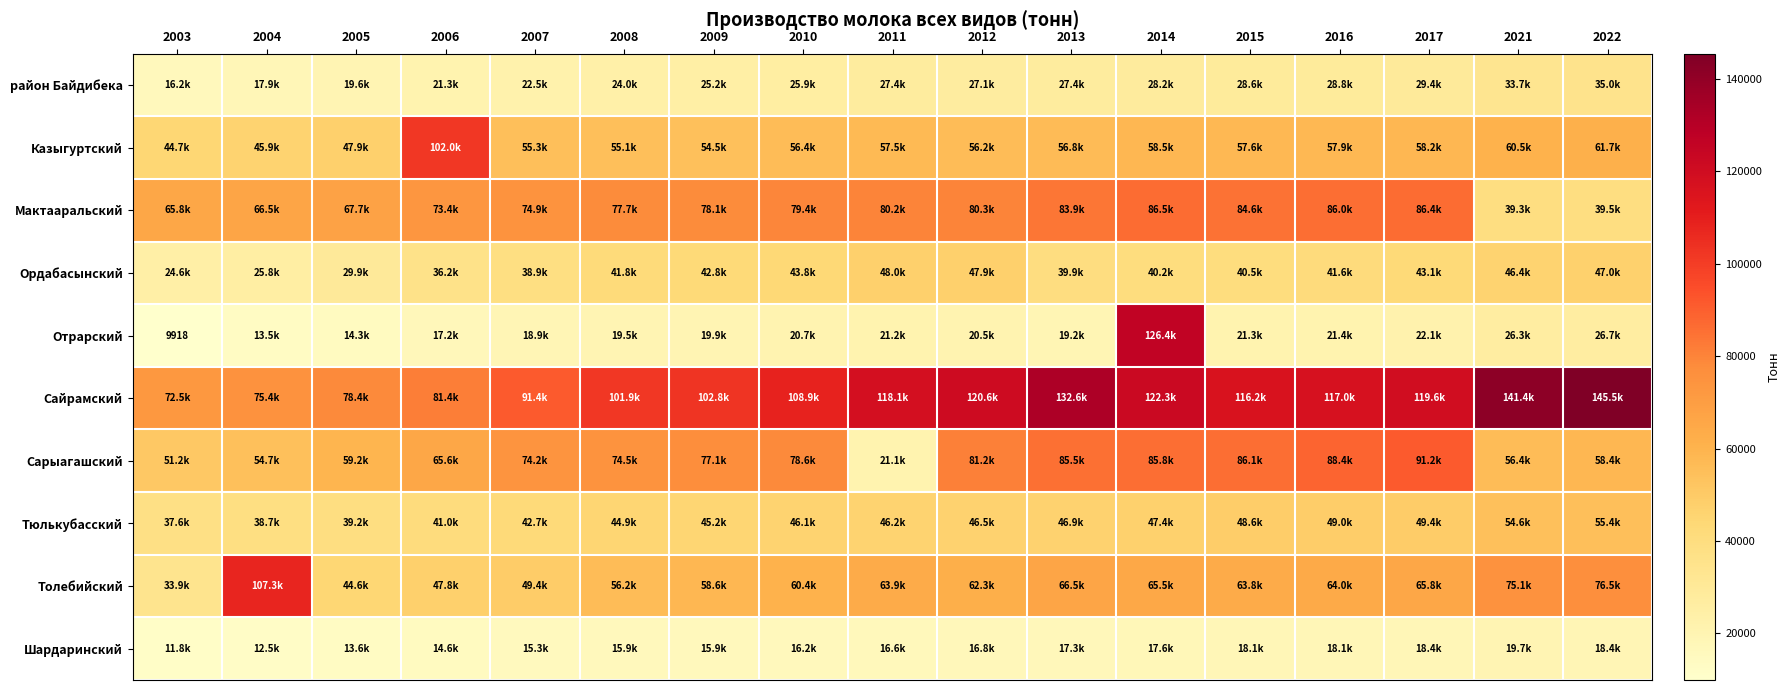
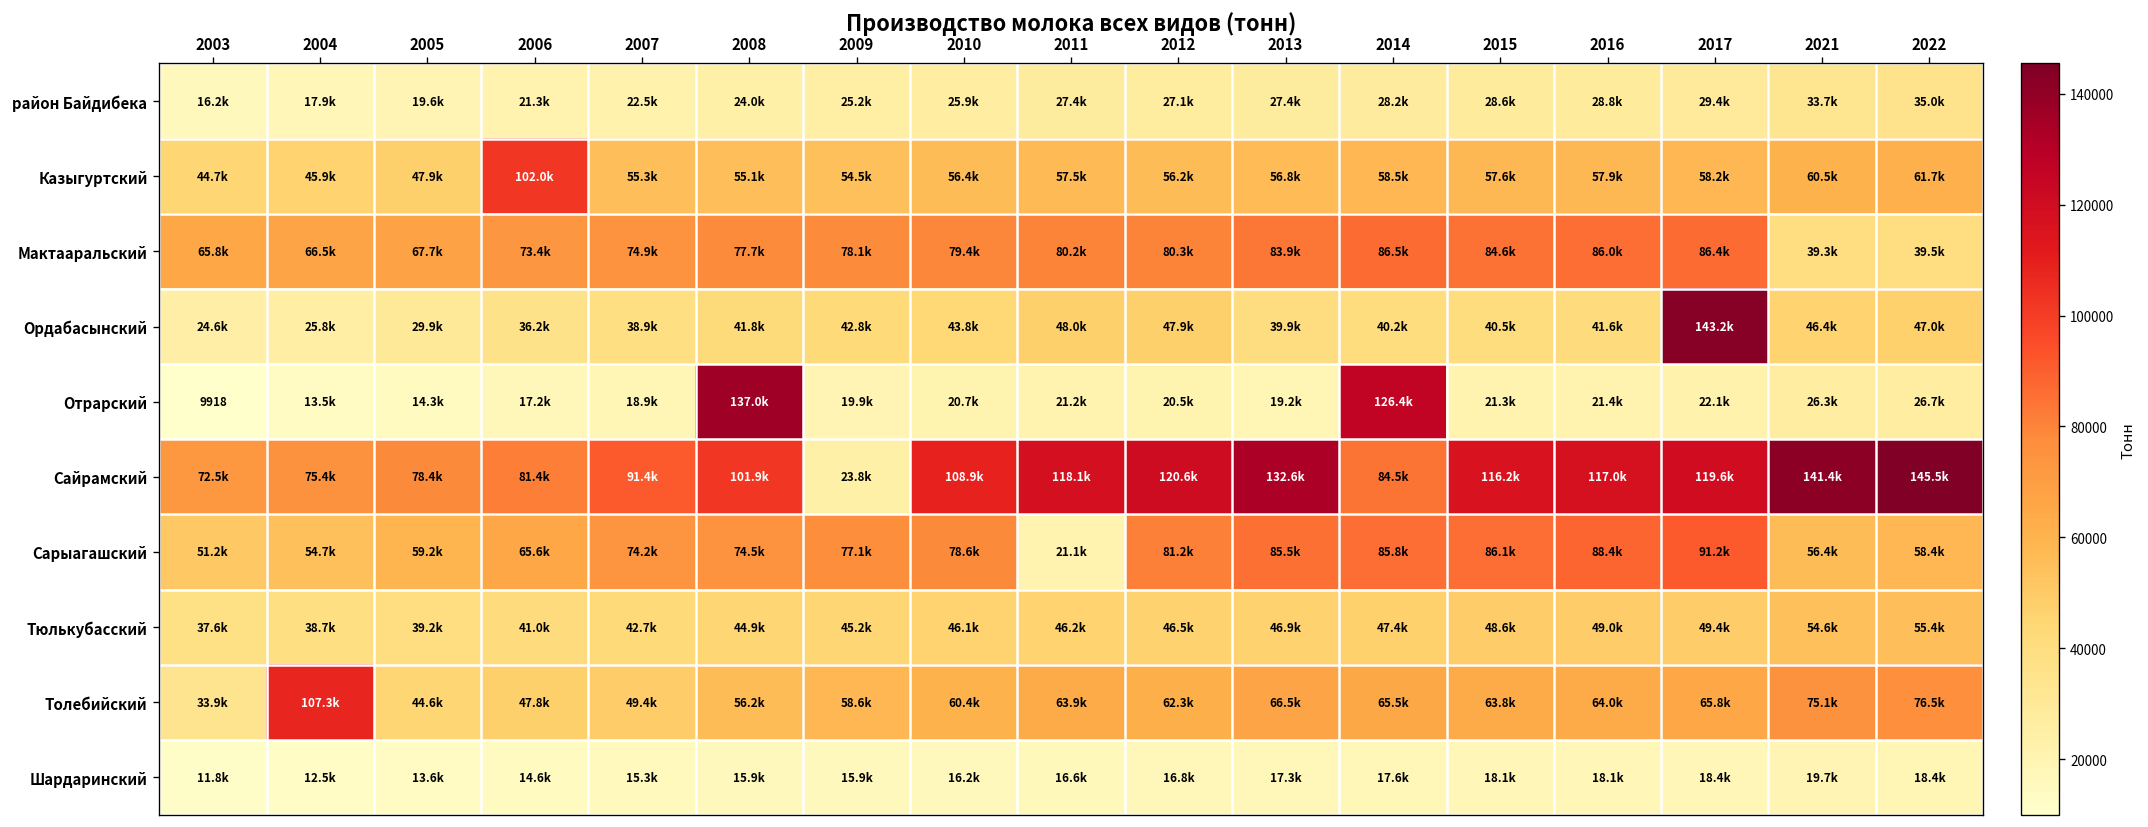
  {
    "район Байдибека": {
      "2003": "16.2k",
      "2004": "17.9k",
      "2005": "19.6k",
      "2006": "21.3k",
      "2007": "22.5k",
      "2008": "24.0k",
      "2009": "25.2k",
      "2010": "25.9k",
      "2011": "27.4k",
      "2012": "27.1k",
      "2013": "27.4k",
      "2014": "28.2k",
      "2015": "28.6k",
      "2016": "28.8k",
      "2017": "29.4k",
      "2021": "33.7k",
      "2022": "35.0k"
    },
    "Казыгуртский": {
      "2003": "44.7k",
      "2004": "45.9k",
      "2005": "47.9k",
      "2006": "102.0k",
      "2007": "55.3k",
      "2008": "55.1k",
      "2009": "54.5k",
      "2010": "56.4k",
      "2011": "57.5k",
      "2012": "56.2k",
      "2013": "56.8k",
      "2014": "58.5k",
      "2015": "57.6k",
      "2016": "57.9k",
      "2017": "58.2k",
      "2021": "60.5k",
      "2022": "61.7k"
    },
    "Мактааральский": {
      "2003": "65.8k",
      "2004": "66.5k",
      "2005": "67.7k",
      "2006": "73.4k",
      "2007": "74.9k",
      "2008": "77.7k",
      "2009": "78.1k",
      "2010": "79.4k",
      "2011": "80.2k",
      "2012": "80.3k",
      "2013": "83.9k",
      "2014": "86.5k",
      "2015": "84.6k",
      "2016": "86.0k",
      "2017": "86.4k",
      "2021": "39.3k",
      "2022": "39.5k"
    },
    "Ордабасынский": {
      "2003": "24.6k",
      "2004": "25.8k",
      "2005": "29.9k",
      "2006": "36.2k",
      "2007": "38.9k",
      "2008": "41.8k",
      "2009": "42.8k",
      "2010": "43.8k",
      "2011": "48.0k",
      "2012": "47.9k",
      "2013": "39.9k",
      "2014": "40.2k",
      "2015": "40.5k",
      "2016": "41.6k",
-     "2017": "43.1k",
+     "2017": "143.2k",
      "2021": "46.4k",
      "2022": "47.0k"
    },
    "Отрарский": {
      "2003": "9918",
      "2004": "13.5k",
      "2005": "14.3k",
      "2006": "17.2k",
      "2007": "18.9k",
-     "2008": "19.5k",
+     "2008": "137.0k",
      "2009": "19.9k",
      "2010": "20.7k",
      "2011": "21.2k",
      "2012": "20.5k",
      "2013": "19.2k",
      "2014": "126.4k",
      "2015": "21.3k",
      "2016": "21.4k",
      "2017": "22.1k",
      "2021": "26.3k",
      "2022": "26.7k"
    },
    "Сайрамский": {
      "2003": "72.5k",
      "2004": "75.4k",
      "2005": "78.4k",
      "2006": "81.4k",
      "2007": "91.4k",
      "2008": "101.9k",
-     "2009": "102.8k",
+     "2009": "23.8k",
      "2010": "108.9k",
      "2011": "118.1k",
      "2012": "120.6k",
      "2013": "132.6k",
-     "2014": "122.3k",
+     "2014": "84.5k",
      "2015": "116.2k",
      "2016": "117.0k",
      "2017": "119.6k",
      "2021": "141.4k",
      "2022": "145.5k"
    },
    "Сарыагашский": {
      "2003": "51.2k",
      "2004": "54.7k",
      "2005": "59.2k",
      "2006": "65.6k",
      "2007": "74.2k",
      "2008": "74.5k",
      "2009": "77.1k",
      "2010": "78.6k",
      "2011": "21.1k",
      "2012": "81.2k",
      "2013": "85.5k",
      "2014": "85.8k",
      "2015": "86.1k",
      "2016": "88.4k",
      "2017": "91.2k",
      "2021": "56.4k",
      "2022": "58.4k"
    },
    "Тюлькубасский": {
      "2003": "37.6k",
      "2004": "38.7k",
      "2005": "39.2k",
      "2006": "41.0k",
      "2007": "42.7k",
      "2008": "44.9k",
      "2009": "45.2k",
      "2010": "46.1k",
      "2011": "46.2k",
      "2012": "46.5k",
      "2013": "46.9k",
      "2014": "47.4k",
      "2015": "48.6k",
      "2016": "49.0k",
      "2017": "49.4k",
      "2021": "54.6k",
      "2022": "55.4k"
    },
    "Толебийский": {
      "2003": "33.9k",
      "2004": "107.3k",
      "2005": "44.6k",
      "2006": "47.8k",
      "2007": "49.4k",
      "2008": "56.2k",
      "2009": "58.6k",
      "2010": "60.4k",
      "2011": "63.9k",
      "2012": "62.3k",
      "2013": "66.5k",
      "2014": "65.5k",
      "2015": "63.8k",
      "2016": "64.0k",
      "2017": "65.8k",
      "2021": "75.1k",
      "2022": "76.5k"
    },
    "Шардаринский": {
      "2003": "11.8k",
      "2004": "12.5k",
      "2005": "13.6k",
      "2006": "14.6k",
      "2007": "15.3k",
      "2008": "15.9k",
      "2009": "15.9k",
      "2010": "16.2k",
      "2011": "16.6k",
      "2012": "16.8k",
      "2013": "17.3k",
      "2014": "17.6k",
      "2015": "18.1k",
      "2016": "18.1k",
      "2017": "18.4k",
      "2021": "19.7k",
      "2022": "18.4k"
    }
  }
